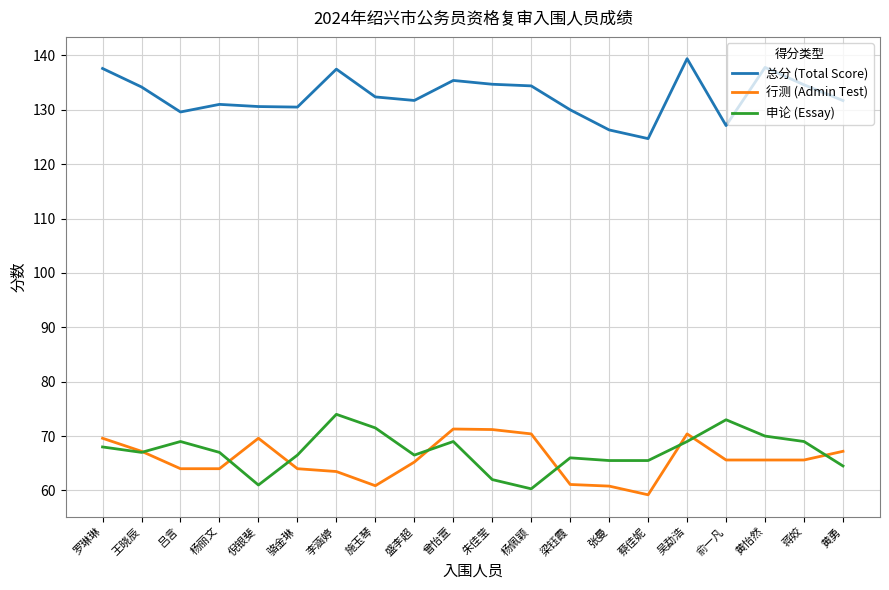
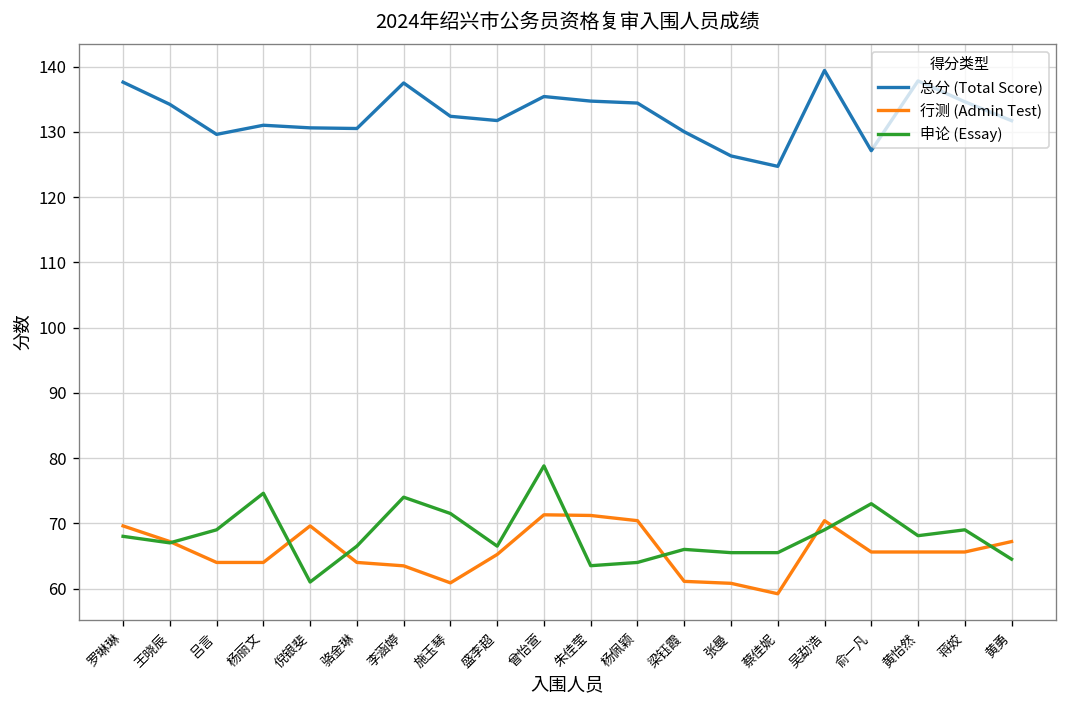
  {
    "总分 (Total Score)": {
      "罗琳琳": 138,
      "王晓辰": 134,
      "吕言": 130,
      "杨丽文": 131,
      "倪银斐": 131,
      "骆金琳": 131,
      "李涵婷": 137,
      "施玉琴": 132,
      "盛李超": 132,
      "曾怡萱": 135,
      "朱佳莹": 135,
      "杨佩颖": 134,
      "梁钰霞": 130,
      "张曼": 126,
      "蔡佳妮": 125,
      "吴勐浩": 139,
      "俞一凡": 127
    },
    "行测 (Admin Test)": {
      "罗琳琳": 70,
      "吕言": 64,
      "杨丽文": 64,
      "倪银斐": 70,
      "骆金琳": 64,
      "李涵婷": 63,
      "施玉琴": 61,
      "盛李超": 65,
      "曾怡萱": 71,
      "朱佳莹": 71,
      "杨佩颖": 70,
      "梁钰霞": 61,
      "张曼": 61,
      "蔡佳妮": 59,
      "吴勐浩": 70,
      "俞一凡": 66,
      "黄怡然": 66,
      "蒋姣": 66,
      "黄勇": 67
    },
    "申论 (Essay)": {
      "罗琳琳": 68,
      "吕言": 69,
-     "杨丽文": 67,
+     "杨丽文": 75,
      "倪银斐": 61,
      "骆金琳": 67,
      "李涵婷": 74,
      "施玉琴": 72,
      "盛李超": 67,
-     "曾怡萱": 69,
-     "朱佳莹": 62,
-     "杨佩颖": 60,
+     "曾怡萱": 79,
+     "朱佳莹": 64,
+     "杨佩颖": 64,
      "梁钰霞": 66,
      "张曼": 66,
      "蔡佳妮": 66,
      "吴勐浩": 69,
      "俞一凡": 73,
-     "黄怡然": 70,
+     "黄怡然": 68,
      "蒋姣": 69,
      "黄勇": 65
    }
  }
